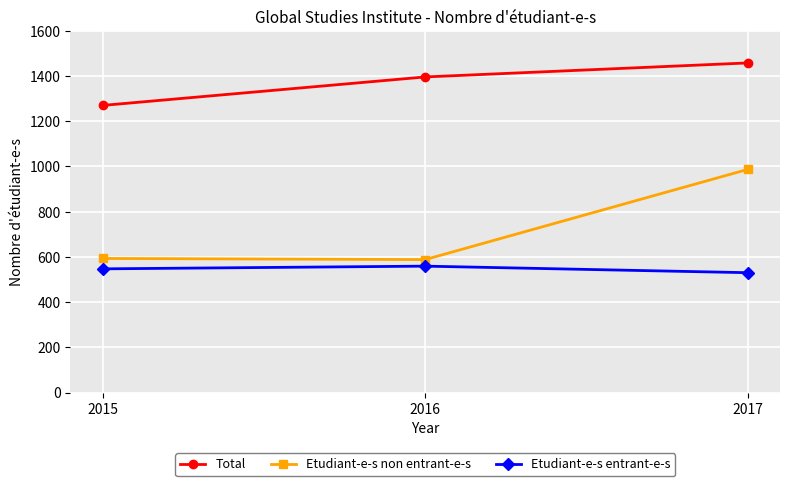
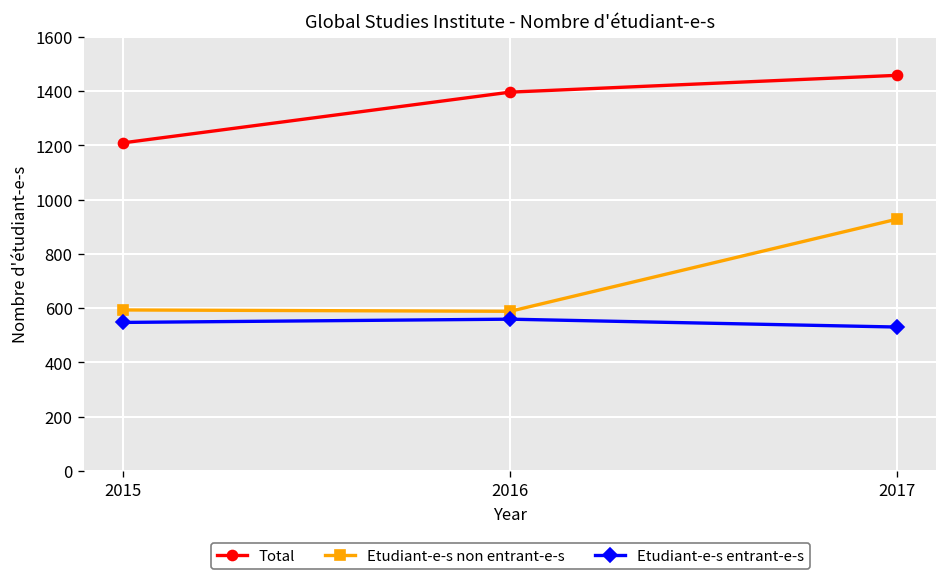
  {
    "Total": {
-     "2015": 1270,
+     "2015": 1210,
      "2016": 1400,
      "2017": 1460
    },
    "Etudiant-e-s non entrant-e-s": {
      "2015": 590,
      "2016": 590,
-     "2017": 990
+     "2017": 930
    },
    "Etudiant-e-s entrant-e-s": {
      "2015": 550,
      "2016": 560,
      "2017": 530
    }
  }
